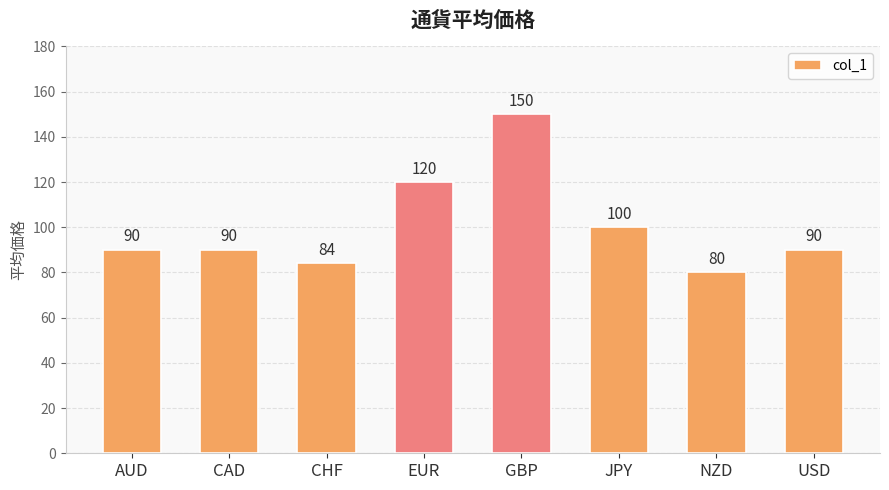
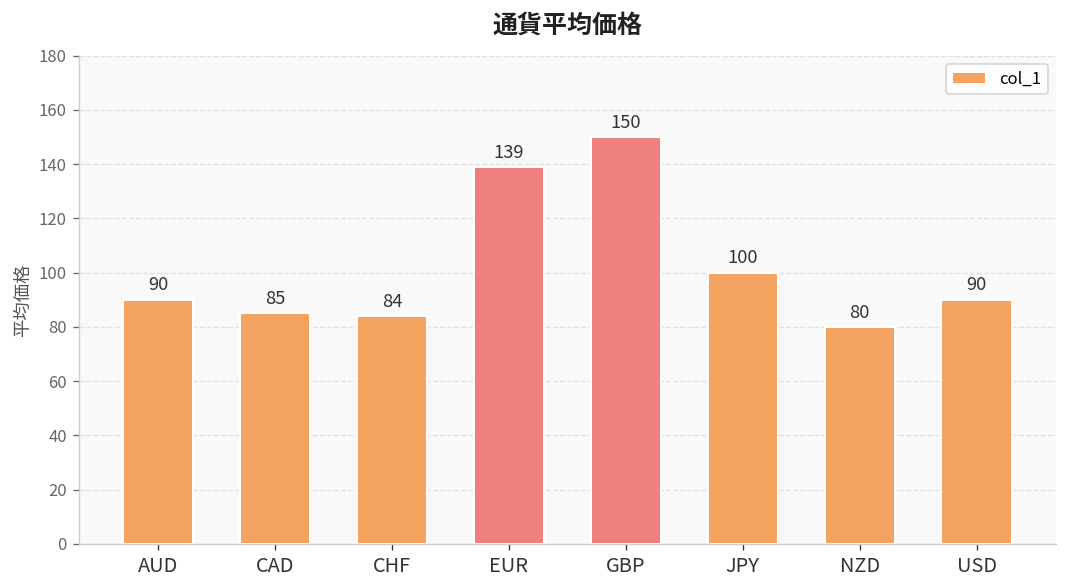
  {
    "AUD": 90,
-   "CAD": 90,
+   "CAD": 85,
    "CHF": 84,
-   "EUR": 120,
+   "EUR": 139,
    "GBP": 150,
    "JPY": 100,
    "NZD": 80,
    "USD": 90
  }
